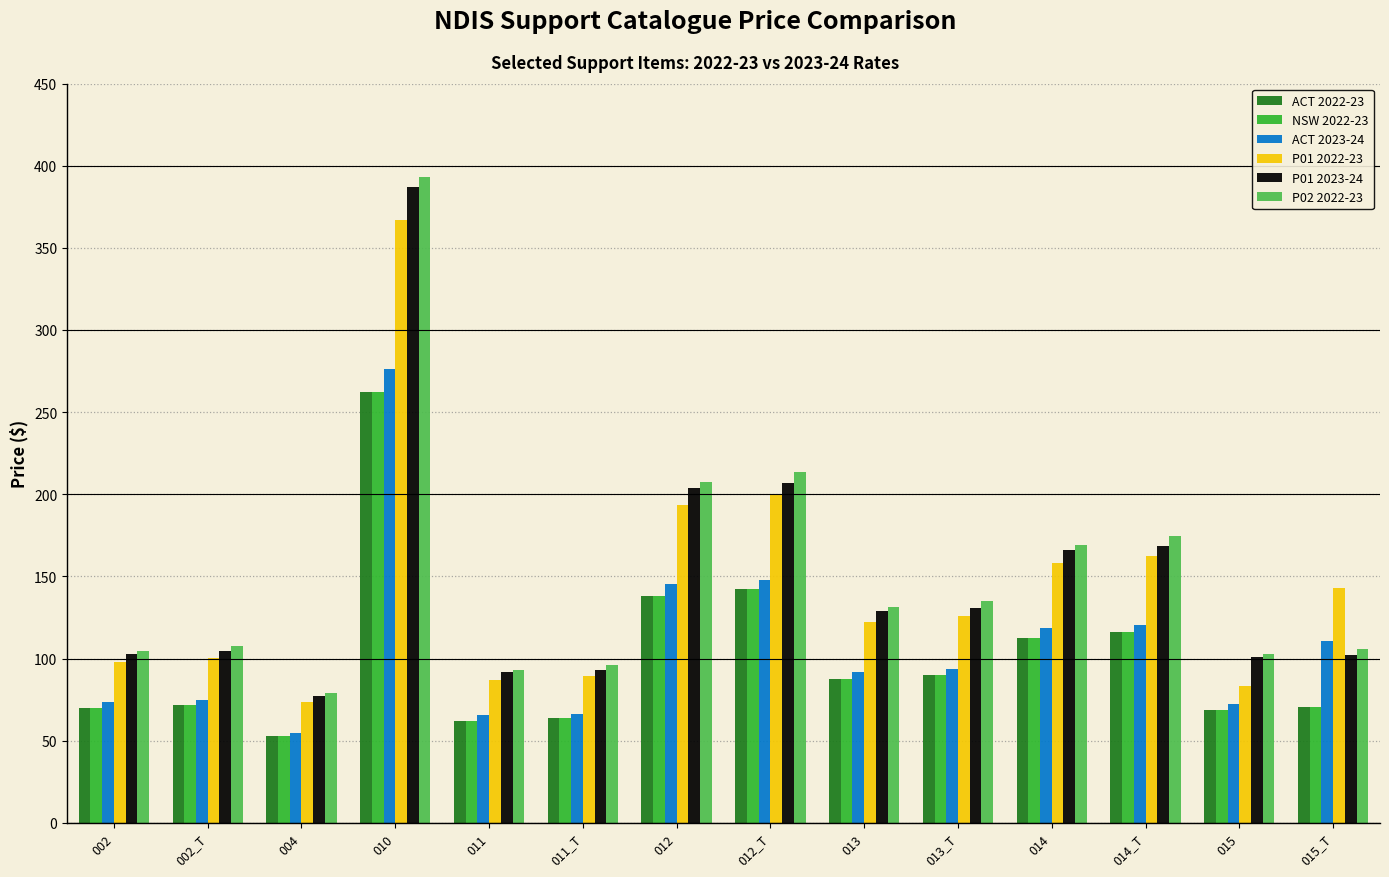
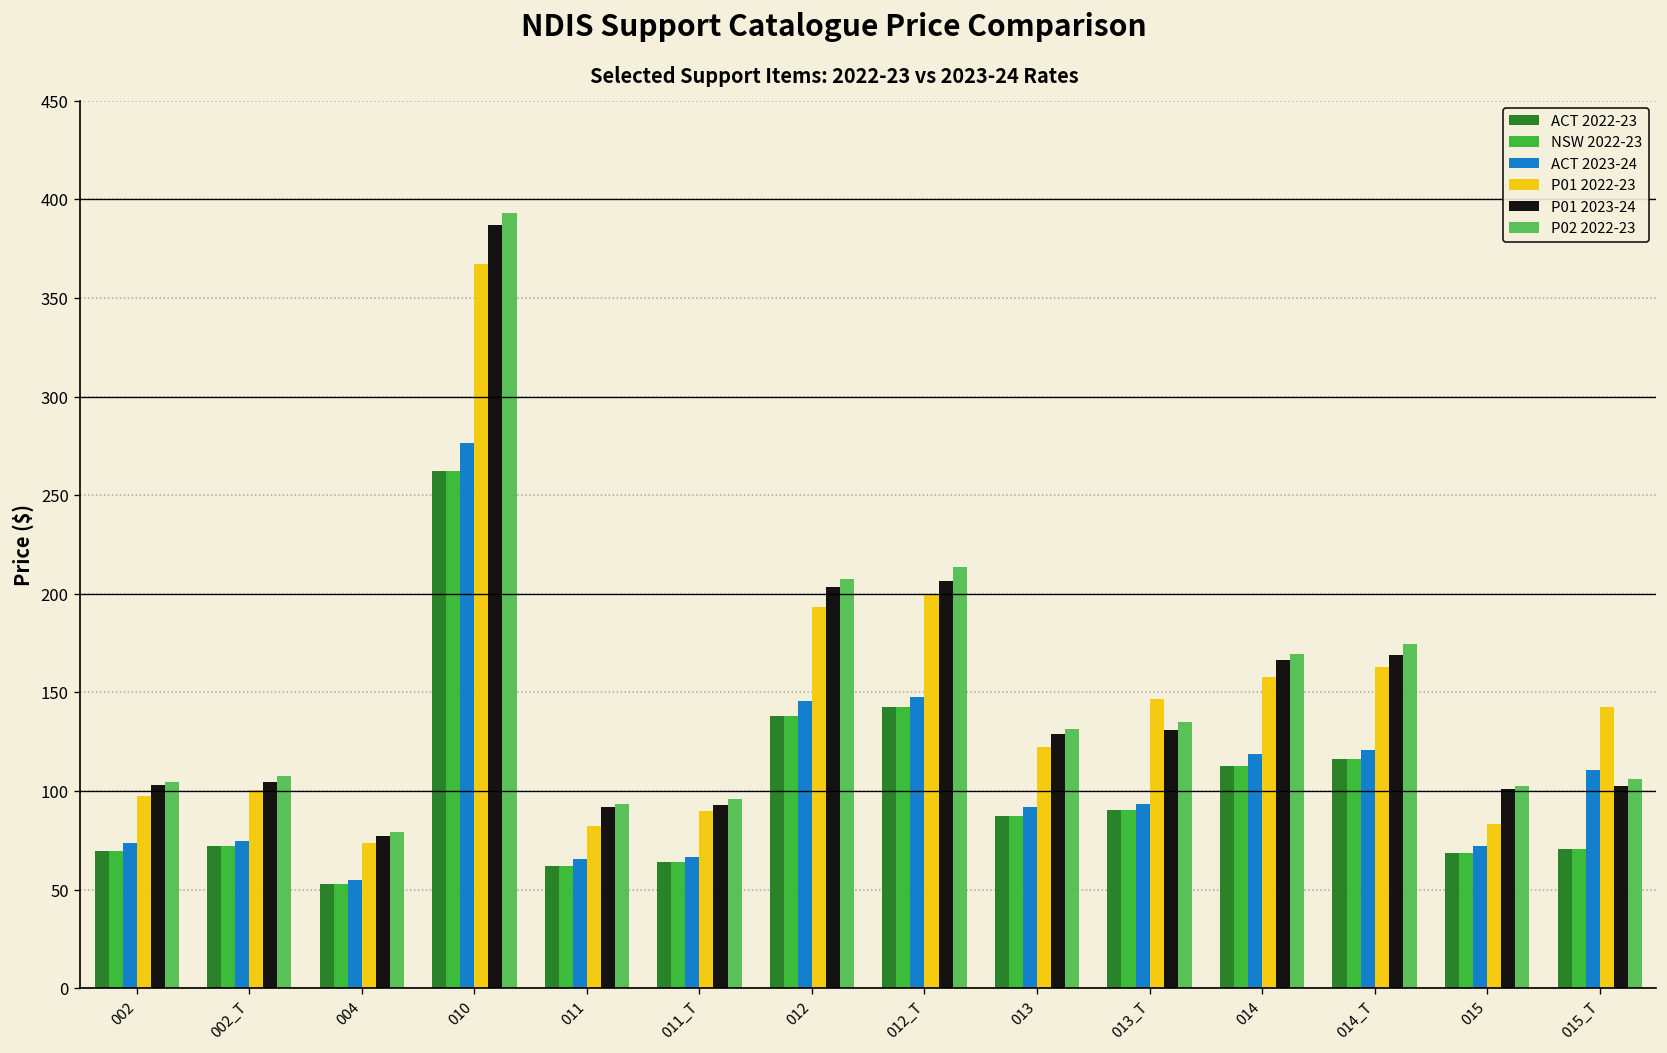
  {
    "ACT 2022-23": {
      "002": 70,
      "002_T": 72,
      "004": 53,
      "010": 262,
      "011": 62,
      "011_T": 64,
      "012": 138,
      "012_T": 142,
      "013": 88,
      "013_T": 90,
      "014": 113,
      "014_T": 116,
      "015": 69,
      "015_T": 71
    },
    "ACT 2023-24": {
      "002": 73,
      "002_T": 75,
      "004": 55,
      "010": 276,
      "011": 65,
      "011_T": 66,
      "012": 145,
      "012_T": 148,
      "013": 92,
      "013_T": 94,
      "014": 119,
      "014_T": 121,
      "015": 72,
      "015_T": 111
    },
    "P01 2022-23": {
      "002": 98,
      "002_T": 101,
      "004": 74,
      "010": 367,
-     "011": 87,
+     "011": 82,
      "011_T": 90,
      "012": 193,
      "012_T": 199,
      "013": 123,
-     "013_T": 126,
+     "013_T": 147,
      "014": 158,
      "014_T": 163,
      "015": 83,
      "015_T": 143
    },
    "P01 2023-24": {
      "002": 103,
      "002_T": 104,
      "004": 77,
      "010": 387,
      "011": 92,
      "011_T": 93,
      "012": 204,
      "012_T": 207,
      "013": 129,
      "013_T": 131,
      "014": 166,
      "014_T": 169,
      "015": 101,
      "015_T": 102
    }
  }
